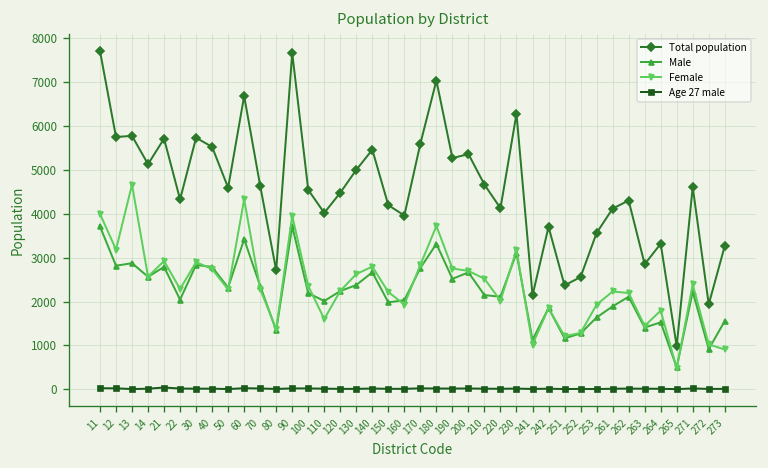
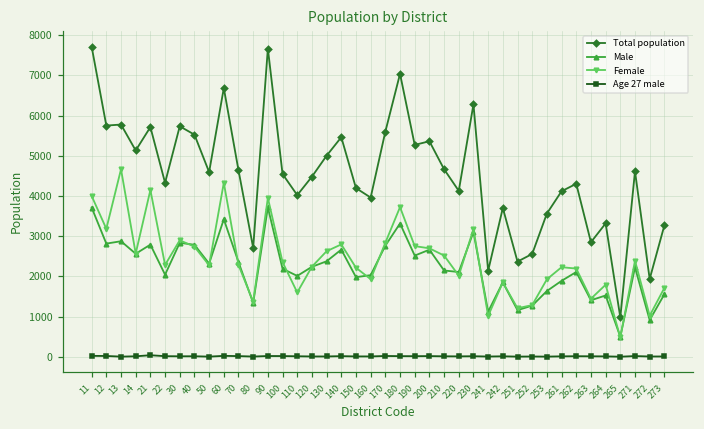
  {
    "Female": {
      "11": 4000,
      "12": 3200,
      "13": 4700,
-     "21": 2900,
+     "21": 4100,
      "22": 2300,
      "60": 4300,
      "70": 2300,
      "90": 4000,
      "100": 2400,
      "110": 1600,
      "130": 2600,
      "140": 2800,
      "150": 2200,
      "160": 1900,
      "170": 2800,
      "180": 3700,
      "190": 2800,
      "210": 2500,
      "220": 2000,
      "230": 3200,
      "241": 1000,
      "253": 1900,
      "261": 2200,
      "262": 2200,
      "264": 1800,
      "271": 2400,
      "272": 1000,
-     "273": 900
+     "273": 1700
    }
  }
